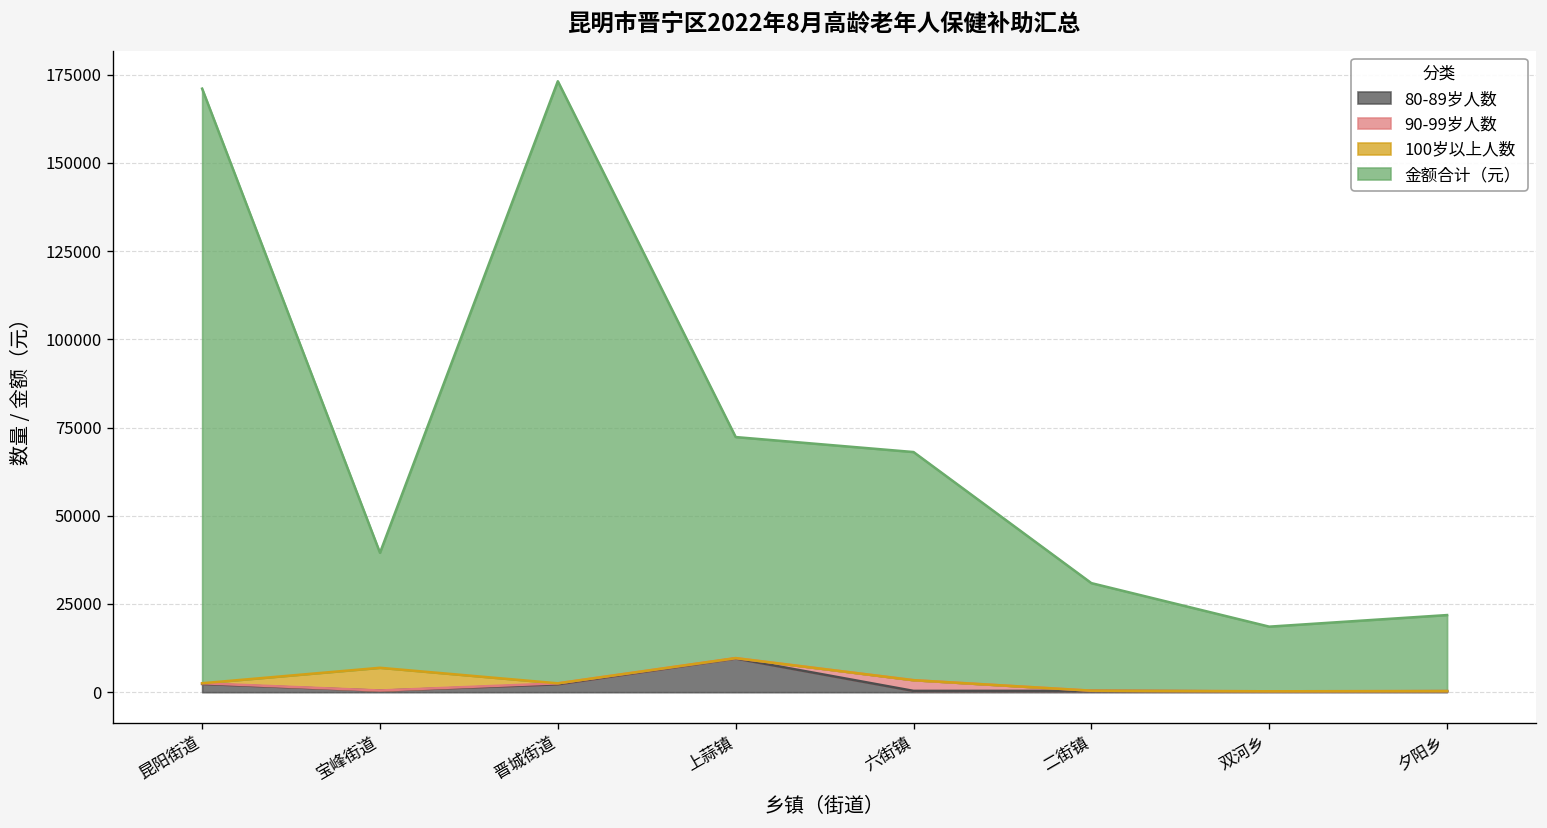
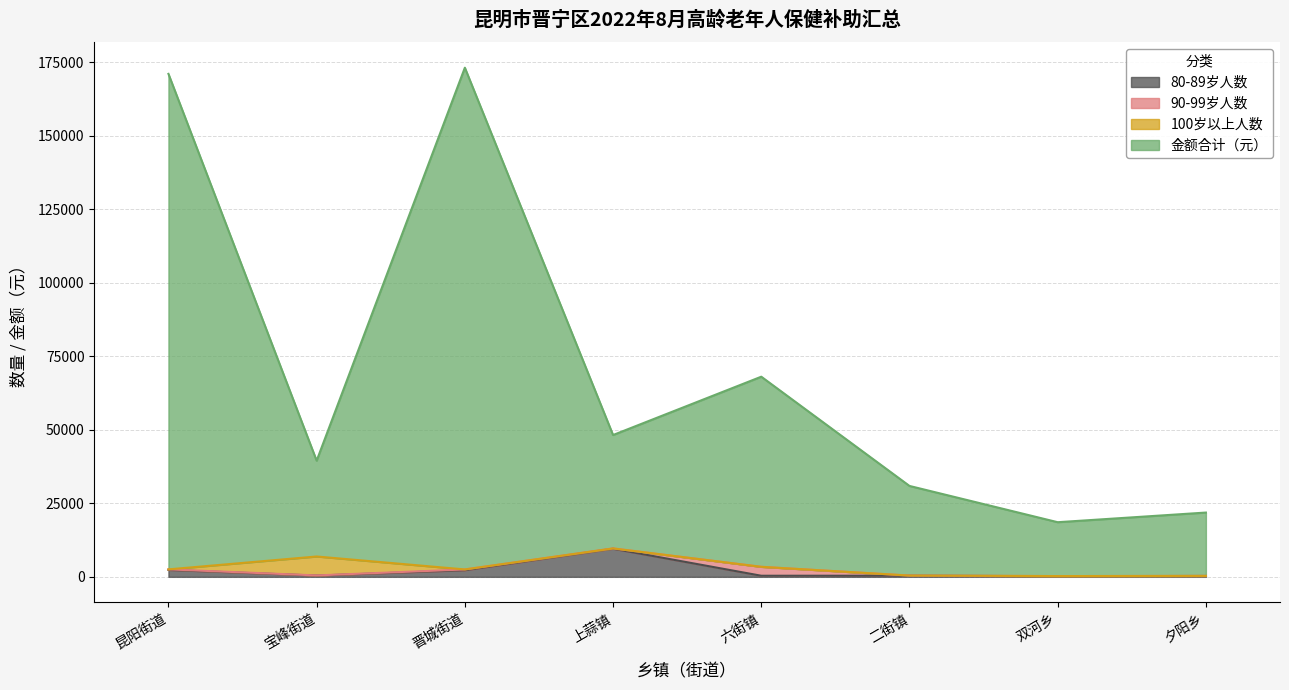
  {
    "80-89岁人数": {
      "六街镇": 0
    },
    "100岁以上人数": {
      "宝峰街道": 6000
    },
    "金额合计（元）": {
      "昆阳街道": 169000,
      "宝峰街道": 33000,
      "晋城街道": 171000,
-     "上蒜镇": 63000,
+     "上蒜镇": 39000,
      "六街镇": 65000,
      "二街镇": 30000,
      "双河乡": 18000,
      "夕阳乡": 22000
    }
  }
